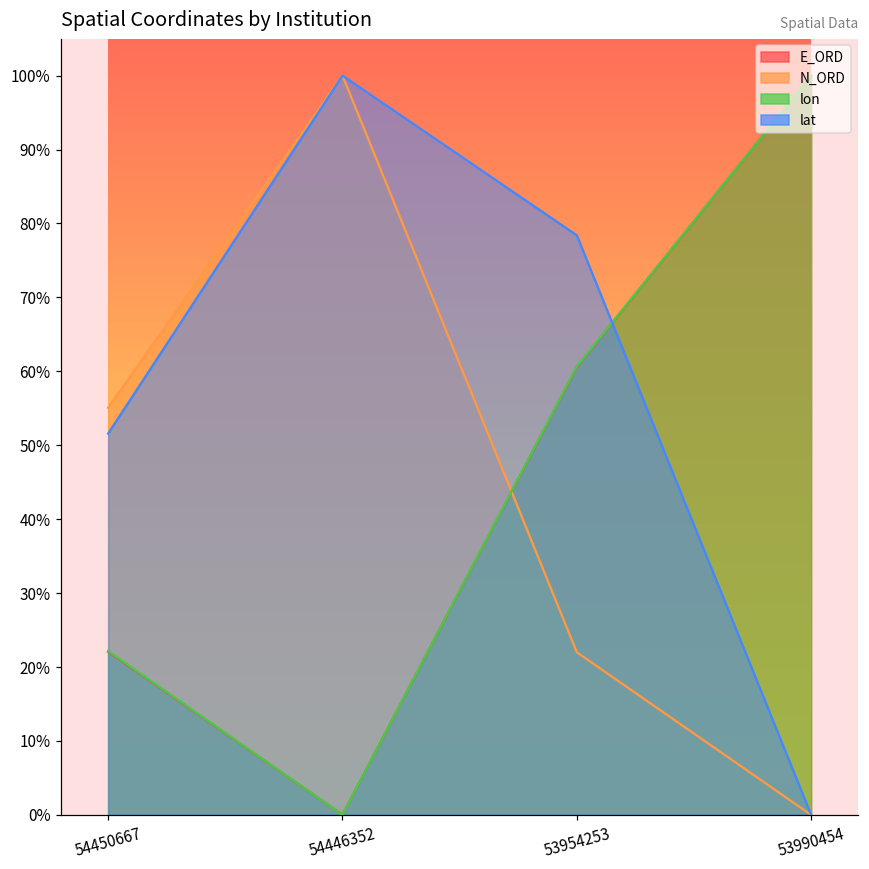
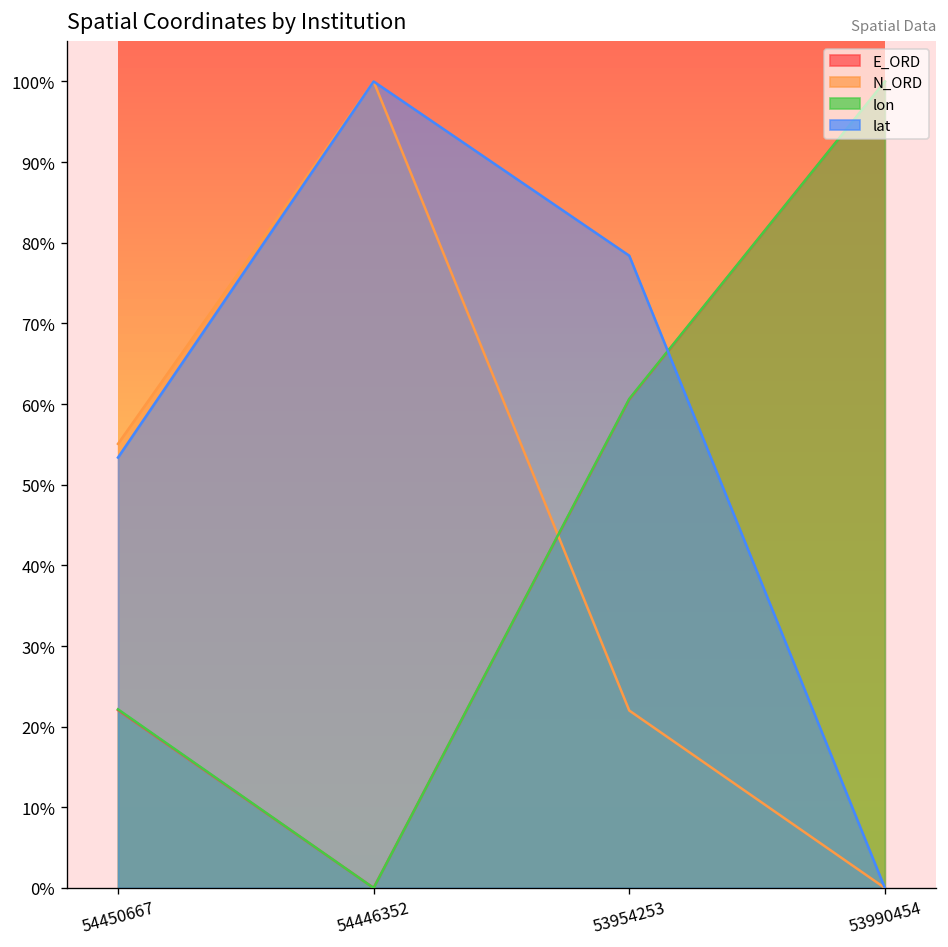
  {
    "N_ORD": {
      "54450667": "55%",
      "53954253": "22%"
    },
    "lat": {
-     "54450667": "52%",
+     "54450667": "53%",
      "53954253": "78%"
    }
  }
